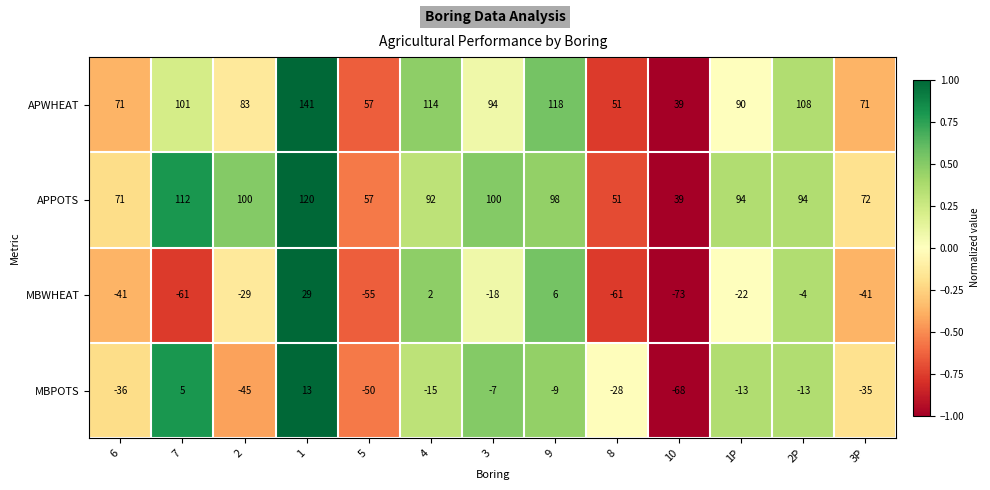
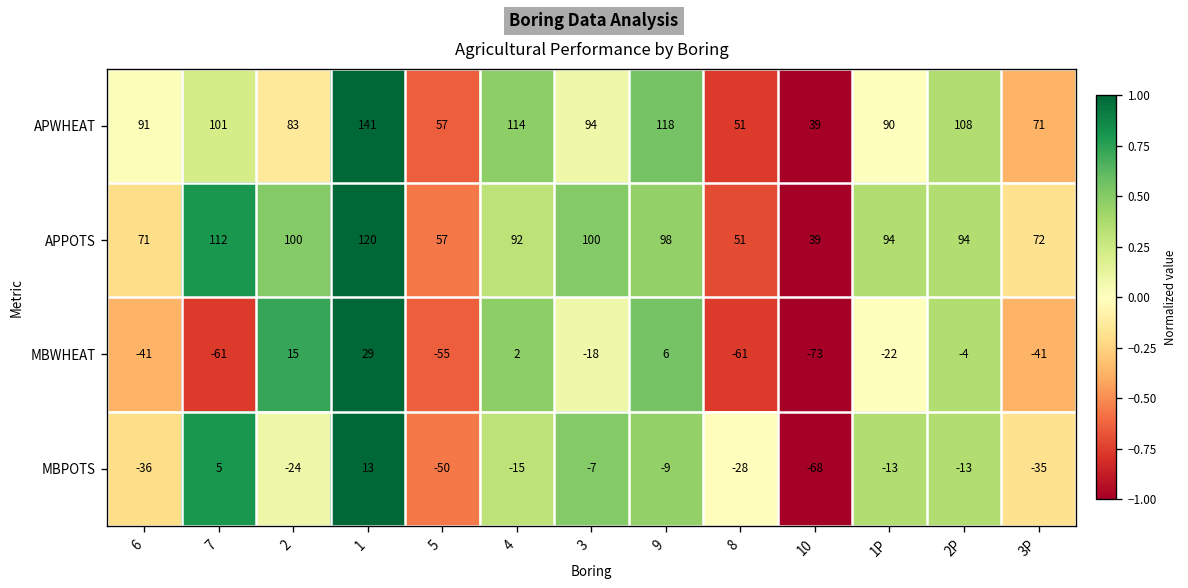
  {
    "APWHEAT": {
-     "6": 71,
+     "6": 91,
      "7": 101,
      "2": 83,
      "1": 141,
      "5": 57,
      "4": 114,
      "3": 94,
      "9": 118,
      "8": 51,
      "10": 39,
      "1P": 90,
      "2P": 108,
      "3P": 71
    },
    "APPOTS": {
      "6": 71,
      "7": 112,
      "2": 100,
      "1": 120,
      "5": 57,
      "4": 92,
      "3": 100,
      "9": 98,
      "8": 51,
      "10": 39,
      "1P": 94,
      "2P": 94,
      "3P": 72
    },
    "MBWHEAT": {
      "6": -41,
      "7": -61,
-     "2": -29,
+     "2": 15,
      "1": 29,
      "5": -55,
      "4": 2,
      "3": -18,
      "9": 6,
      "8": -61,
      "10": -73,
      "1P": -22,
      "2P": -4,
      "3P": -41
    },
    "MBPOTS": {
      "6": -36,
      "7": 5,
-     "2": -45,
+     "2": -24,
      "1": 13,
      "5": -50,
      "4": -15,
      "3": -7,
      "9": -9,
      "8": -28,
      "10": -68,
      "1P": -13,
      "2P": -13,
      "3P": -35
    }
  }
